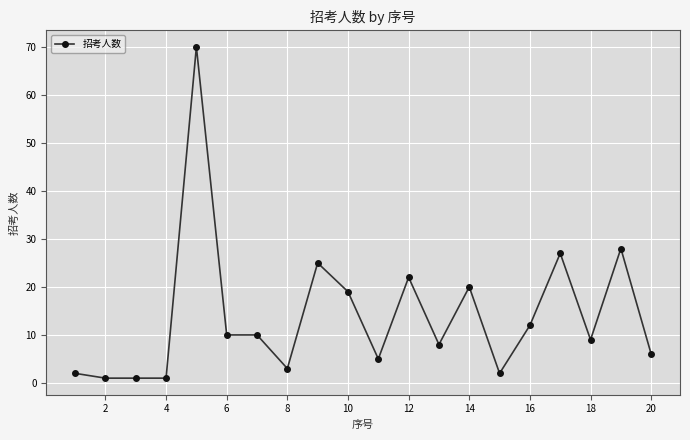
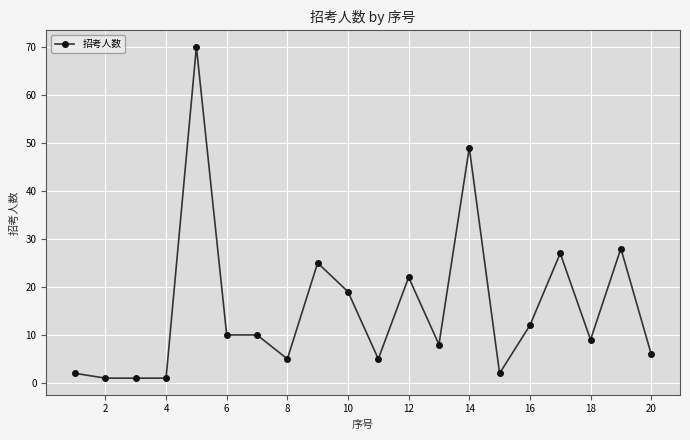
  {
    "2": 1,
    "4": 1,
    "6": 10,
-   "8": 3,
+   "8": 5,
    "10": 19,
    "12": 22,
-   "14": 20,
+   "14": 49,
    "16": 12,
    "18": 9,
    "20": 6
  }
